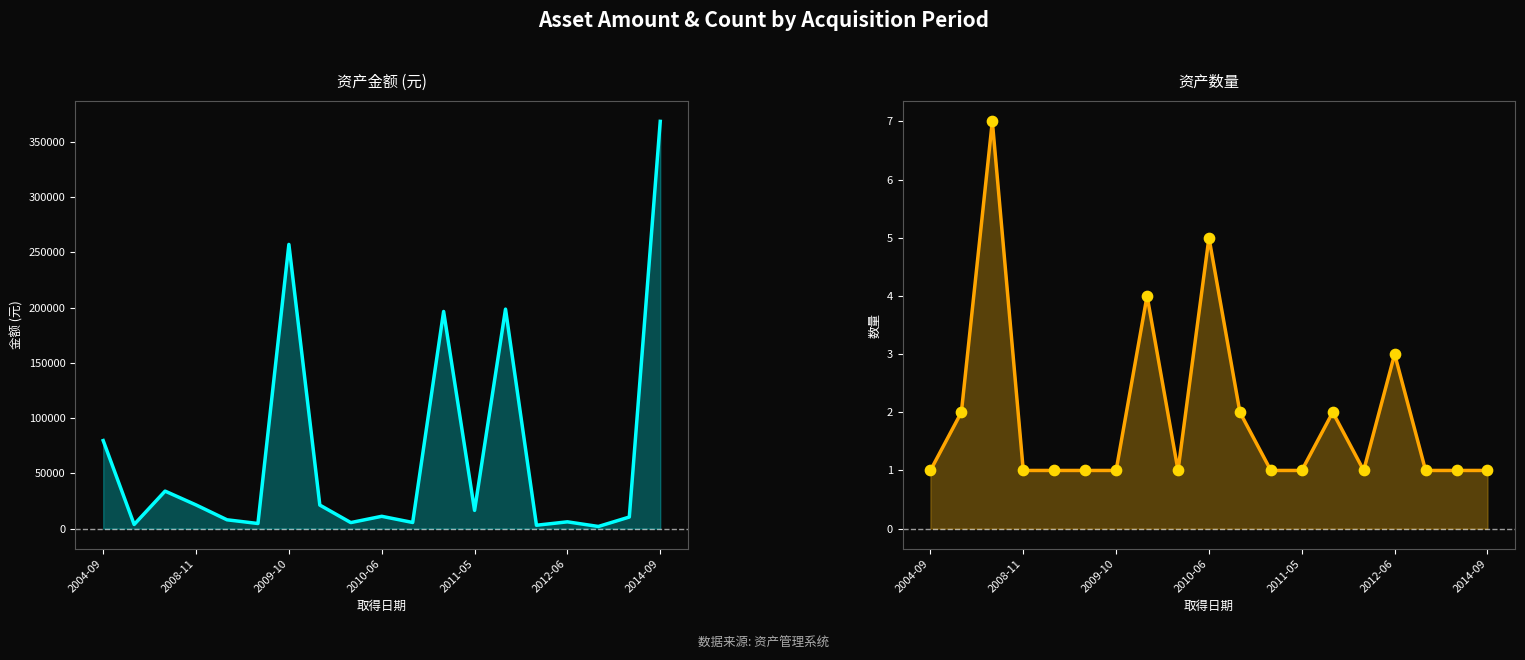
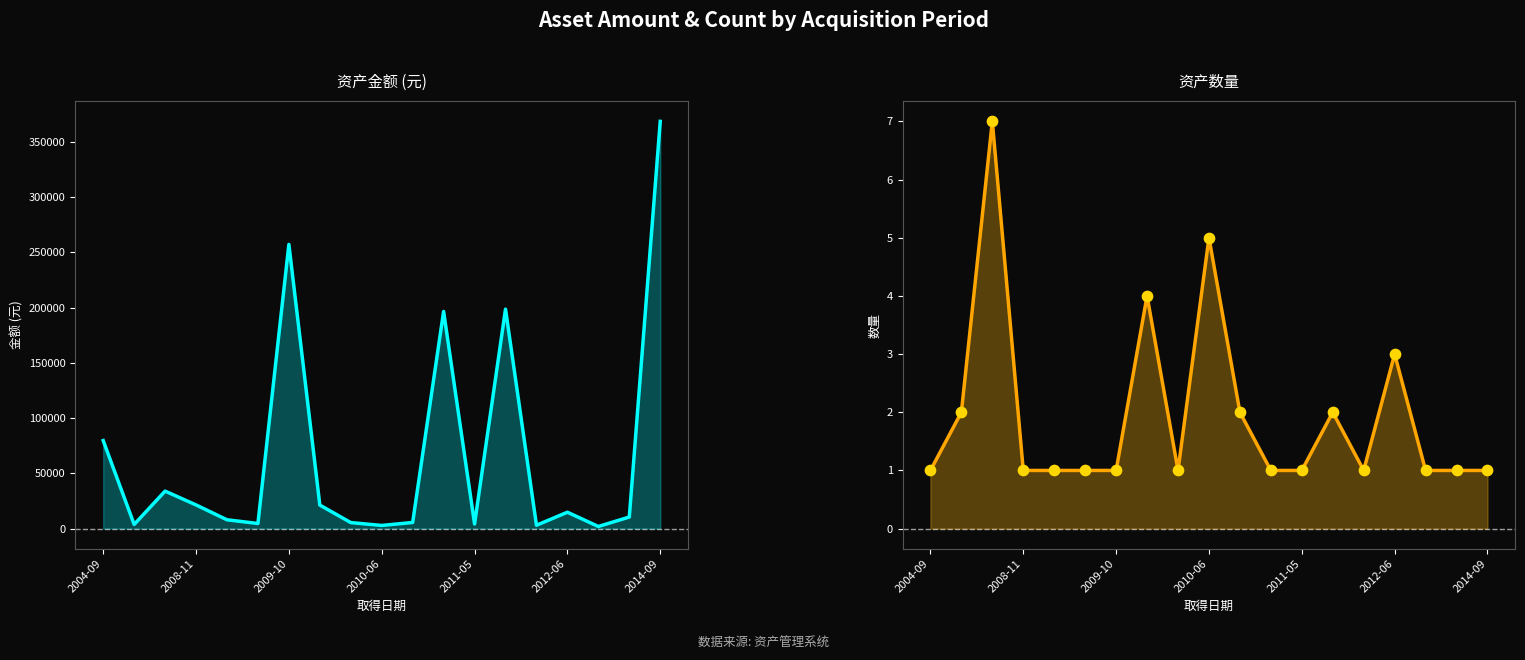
  {
    "资产金额 (元)": {
      "2004-09": 80000,
      "2008-11": 21000,
      "2009-10": 257000,
-     "2010-06": 11000,
-     "2011-05": 17000,
-     "2012-06": 6000,
+     "2010-06": 3000,
+     "2011-05": 4000,
+     "2012-06": 15000,
      "2014-09": 369000
    },
    "资产数量": {
      "2004-09": 1.0,
      "2008-11": 1.0,
      "2009-10": 1.0,
      "2010-06": 5.0,
      "2011-05": 1.0,
      "2012-06": 3.0,
      "2014-09": 1.0
    }
  }
